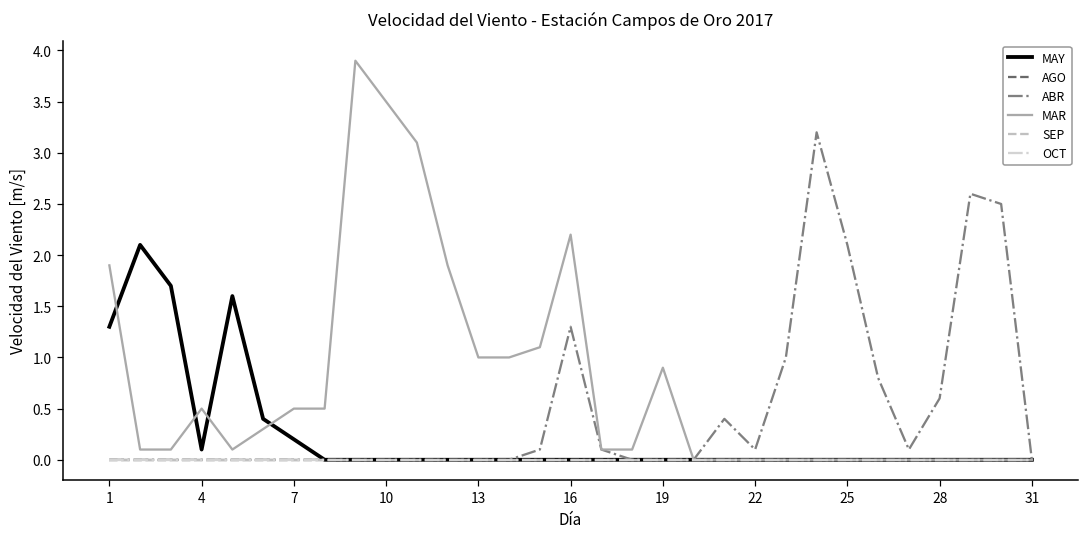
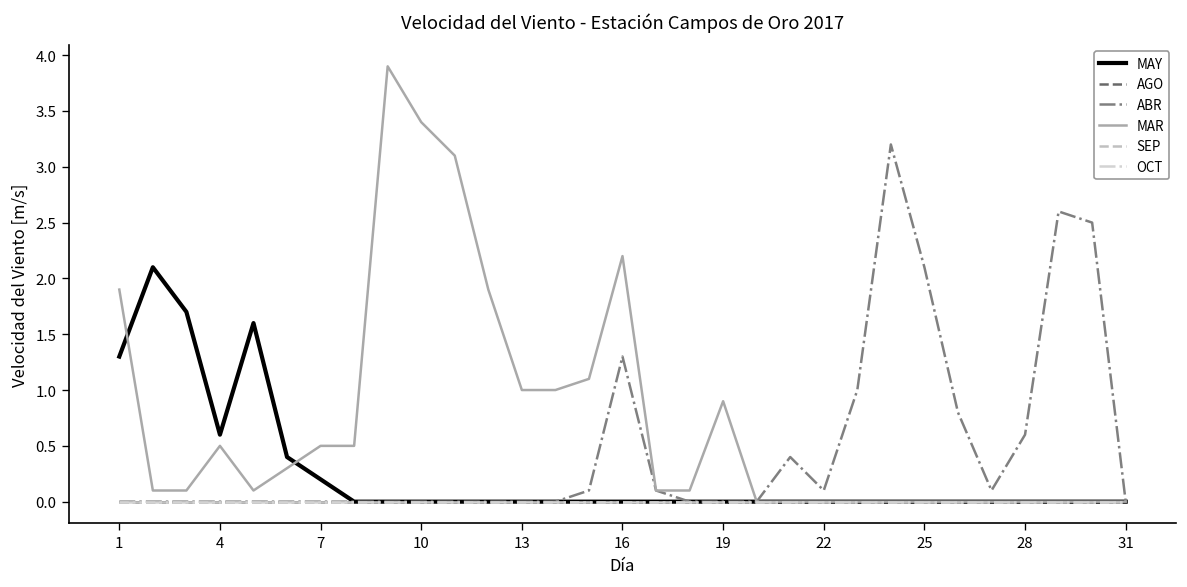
  {
    "MAY": {
      "1": 1.3,
-     "4": 0.1,
+     "4": 0.6,
      "7": 0.2
    },
    "ABR": {
      "16": 1.3,
      "22": 0.1,
      "25": 2.1,
      "28": 0.6
    },
    "MAR": {
      "1": 1.9,
      "4": 0.5,
      "7": 0.5,
-     "10": 3.5,
+     "10": 3.4,
      "13": 1.0,
      "16": 2.2,
      "19": 0.9
    }
  }
